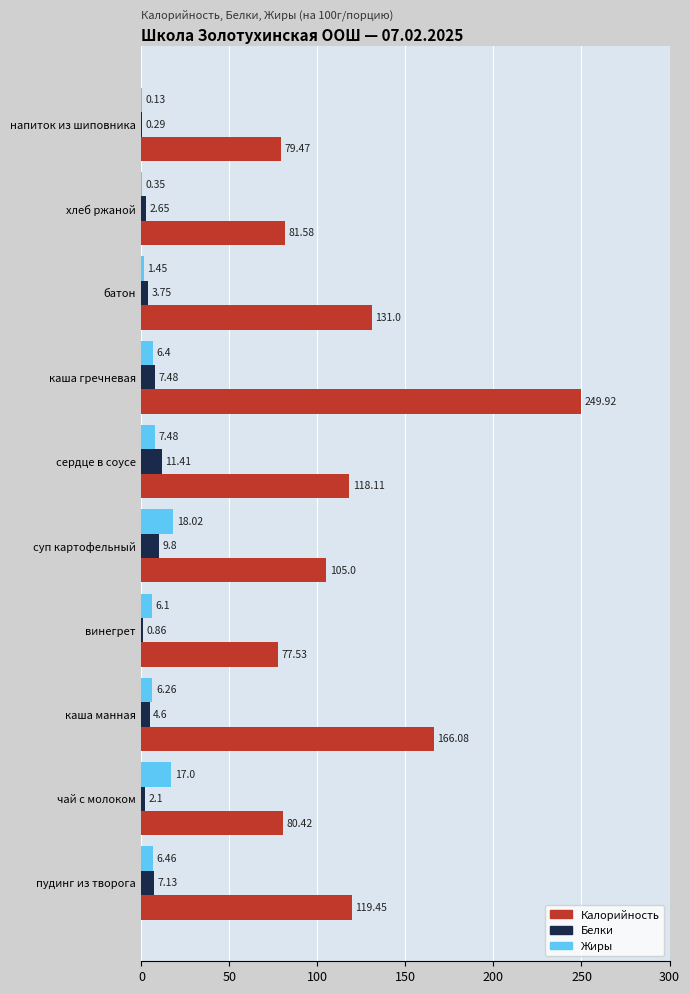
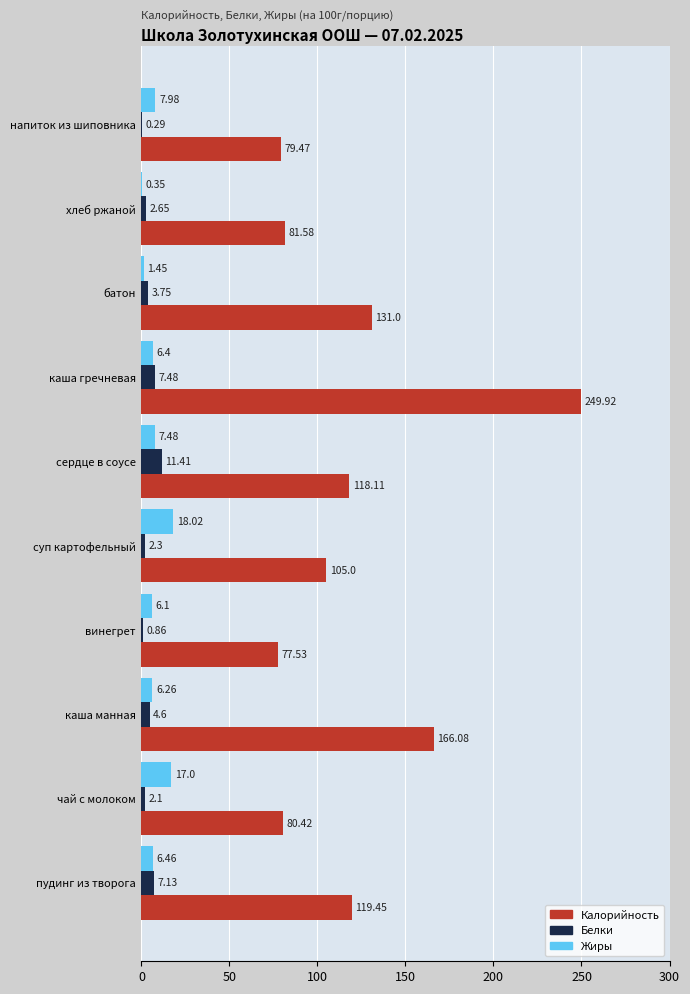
  {
    "Калорийность": {
      "напиток из шиповника": 79.47,
      "хлеб ржаной": 81.58,
      "батон": 131.0,
      "каша гречневая": 249.92,
      "сердце в соусе": 118.11,
      "суп картофельный": 105.0,
      "винегрет": 77.53,
      "каша манная": 166.08,
      "чай с молоком": 80.42,
      "пудинг из творога": 119.45
    },
    "Белки": {
      "напиток из шиповника": 0.29,
      "хлеб ржаной": 2.65,
      "батон": 3.75,
      "каша гречневая": 7.48,
      "сердце в соусе": 11.41,
-     "суп картофельный": 9.8,
+     "суп картофельный": 2.3,
      "винегрет": 0.86,
      "каша манная": 4.6,
      "чай с молоком": 2.1,
      "пудинг из творога": 7.13
    },
    "Жиры": {
-     "напиток из шиповника": 0.13,
+     "напиток из шиповника": 7.98,
      "хлеб ржаной": 0.35,
      "батон": 1.45,
      "каша гречневая": 6.4,
      "сердце в соусе": 7.48,
      "суп картофельный": 18.02,
      "винегрет": 6.1,
      "каша манная": 6.26,
      "чай с молоком": 17.0,
      "пудинг из творога": 6.46
    }
  }
